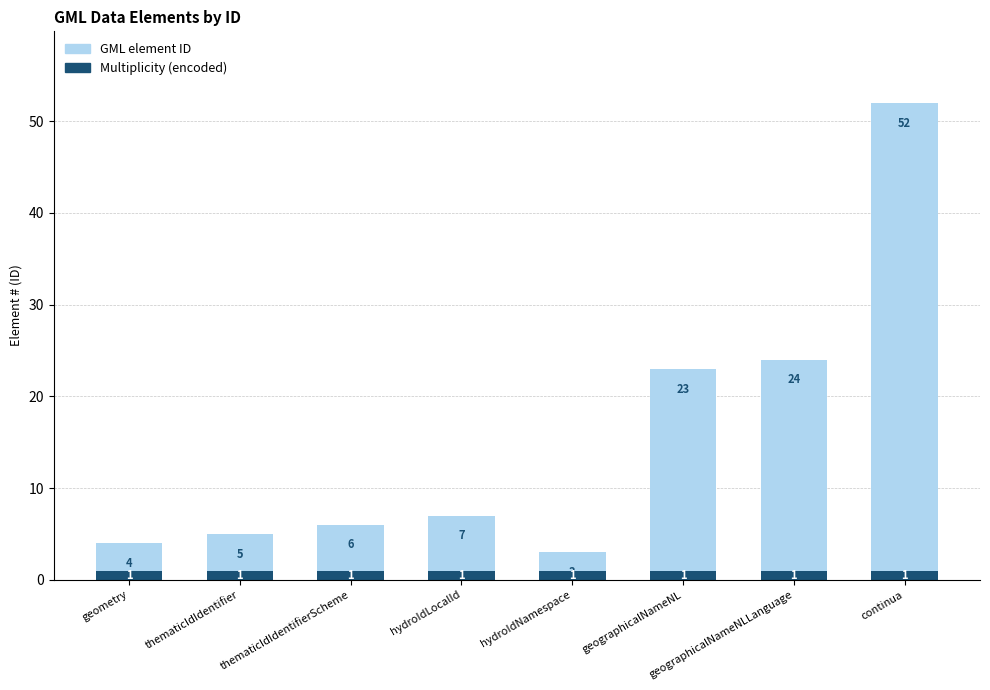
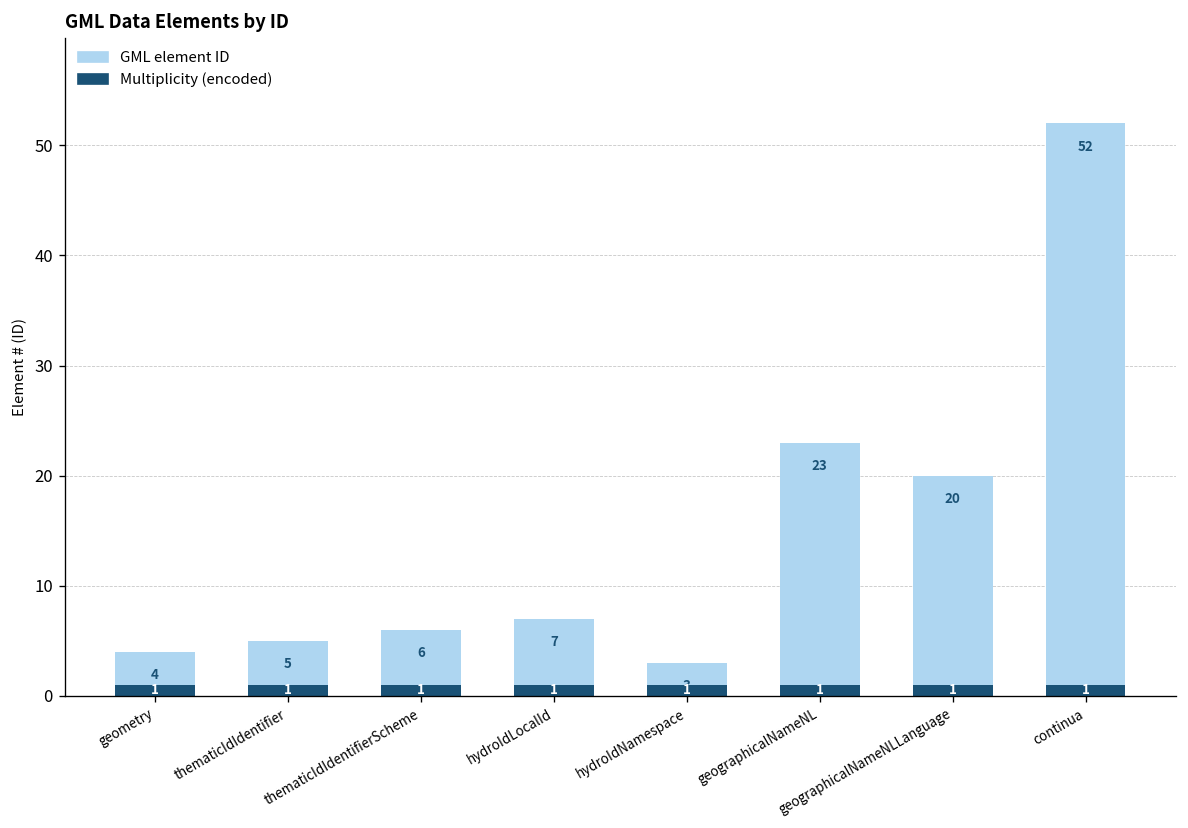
  {
    "GML element ID": {
      "geometry": 4,
      "thematicIdIdentifier": 5,
      "thematicIdIdentifierScheme": 6,
      "hydroIdLocalId": 7,
      "geographicalNameNL": 23,
-     "geographicalNameNLLanguage": 24,
+     "geographicalNameNLLanguage": 20,
      "continua": 52
    }
  }
